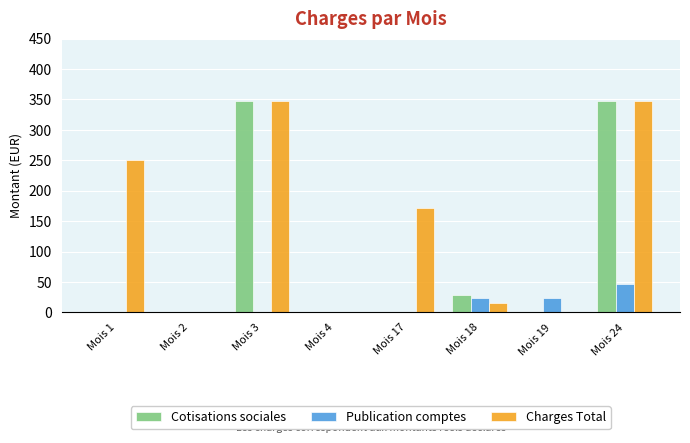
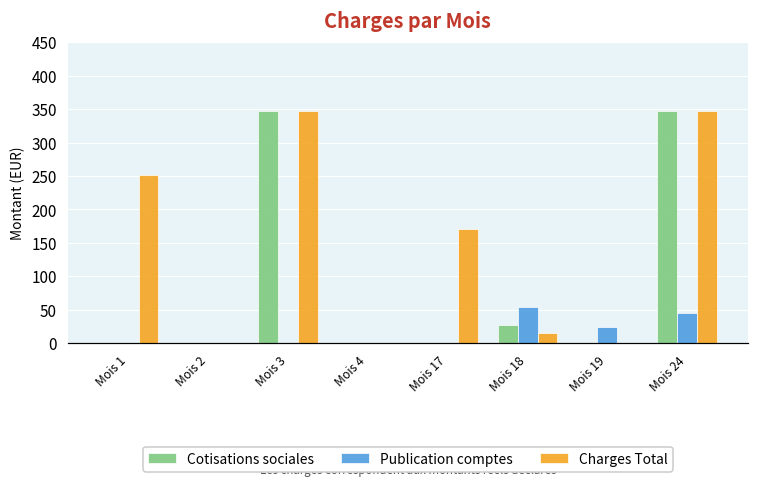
  {
    "Cotisations sociales": {
      "Mois 1": 0,
      "Mois 2": 0,
      "Mois 3": 350,
      "Mois 4": 0,
      "Mois 17": 0,
      "Mois 18": 30,
      "Mois 19": 0,
      "Mois 24": 350
    },
    "Publication comptes": {
      "Mois 1": 0,
      "Mois 2": 0,
      "Mois 3": 0,
      "Mois 4": 0,
      "Mois 17": 0,
-     "Mois 18": 20,
+     "Mois 18": 50,
      "Mois 19": 20,
      "Mois 24": 50
    },
    "Charges Total": {
      "Mois 1": 250,
      "Mois 2": 0,
      "Mois 3": 350,
      "Mois 4": 0,
      "Mois 17": 170,
      "Mois 18": 20,
      "Mois 19": 0,
      "Mois 24": 350
    }
  }
